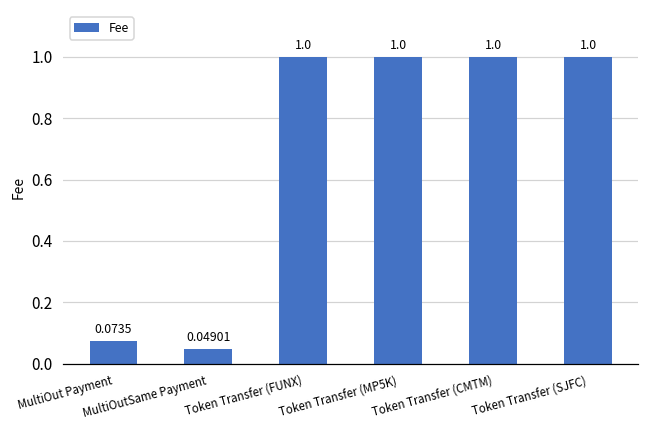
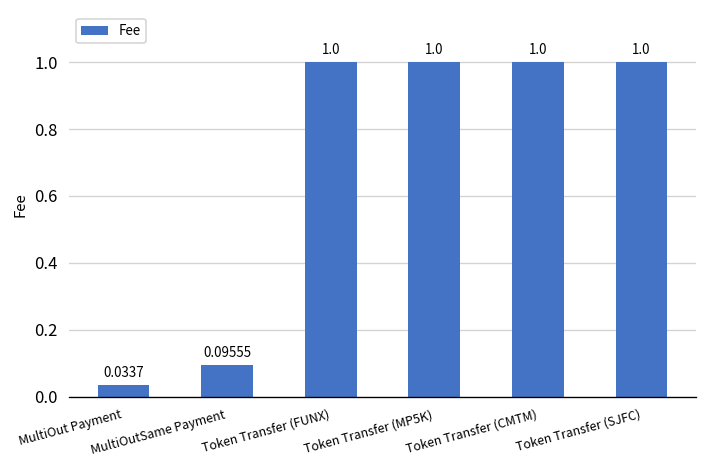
  {
-   "MultiOut Payment": 0.0735,
-   "MultiOutSame Payment": 0.04901,
+   "MultiOut Payment": 0.0337,
+   "MultiOutSame Payment": 0.09555,
    "Token Transfer (FUNX)": 1.0,
    "Token Transfer (MP5K)": 1.0,
    "Token Transfer (CMTM)": 1.0,
    "Token Transfer (SJFC)": 1.0
  }
